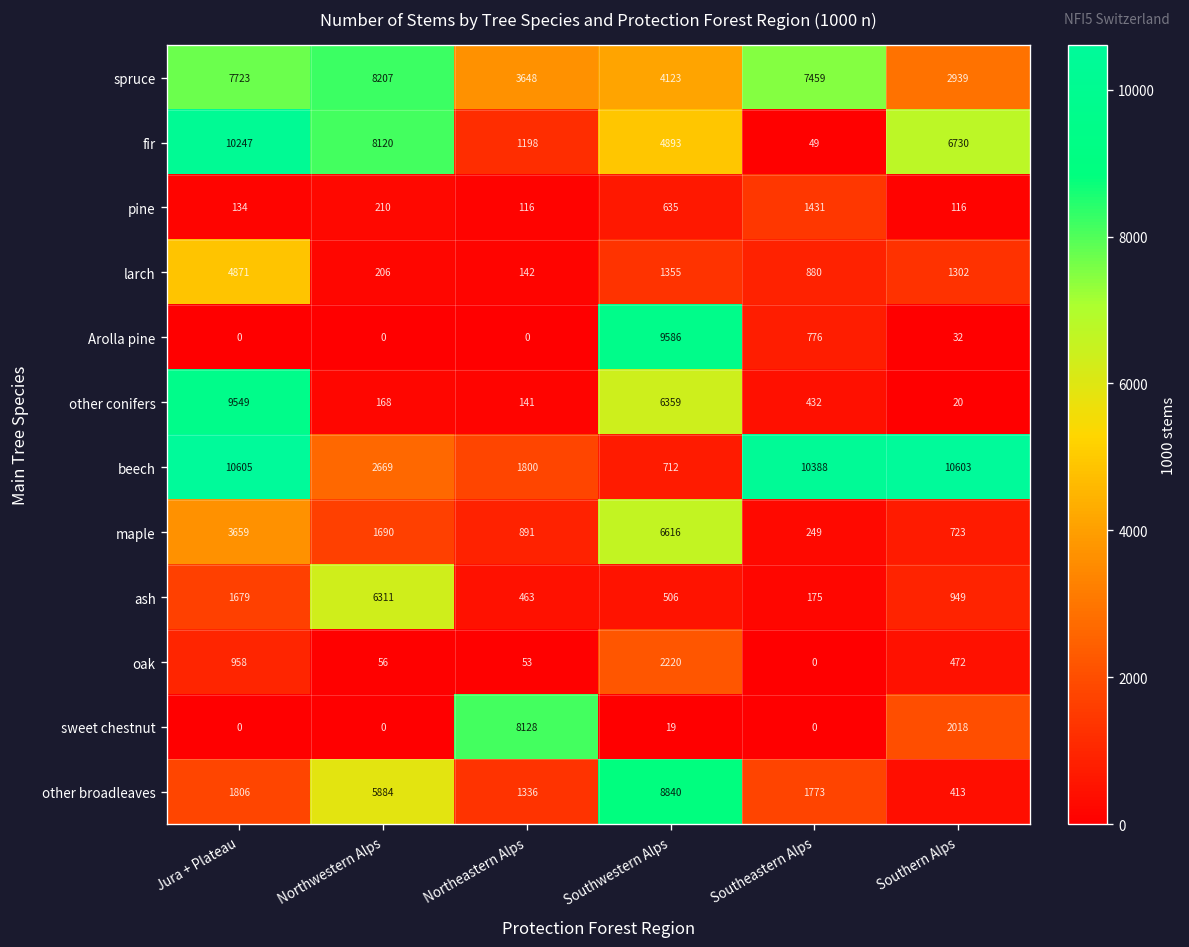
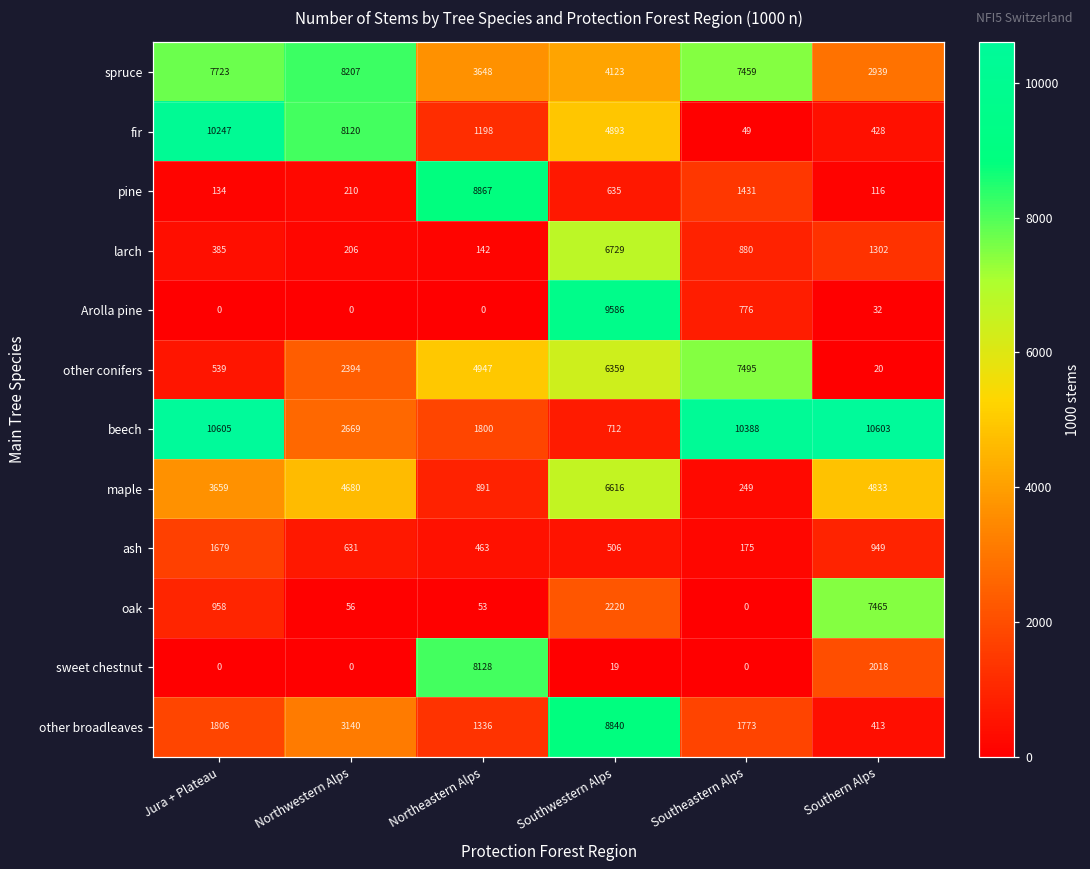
  {
    "spruce": {
      "Jura + Plateau": 7723,
      "Northwestern Alps": 8207,
      "Northeastern Alps": 3648,
      "Southwestern Alps": 4123,
      "Southeastern Alps": 7459,
      "Southern Alps": 2939
    },
    "fir": {
      "Jura + Plateau": 10247,
      "Northwestern Alps": 8120,
      "Northeastern Alps": 1198,
      "Southwestern Alps": 4893,
      "Southeastern Alps": 49,
-     "Southern Alps": 6730
+     "Southern Alps": 428
    },
    "pine": {
      "Jura + Plateau": 134,
      "Northwestern Alps": 210,
-     "Northeastern Alps": 116,
+     "Northeastern Alps": 8867,
      "Southwestern Alps": 635,
      "Southeastern Alps": 1431,
      "Southern Alps": 116
    },
    "larch": {
-     "Jura + Plateau": 4871,
+     "Jura + Plateau": 385,
      "Northwestern Alps": 206,
      "Northeastern Alps": 142,
-     "Southwestern Alps": 1355,
+     "Southwestern Alps": 6729,
      "Southeastern Alps": 880,
      "Southern Alps": 1302
    },
    "Arolla pine": {
      "Jura + Plateau": 0,
      "Northwestern Alps": 0,
      "Northeastern Alps": 0,
      "Southwestern Alps": 9586,
      "Southeastern Alps": 776,
      "Southern Alps": 32
    },
    "other conifers": {
-     "Jura + Plateau": 9549,
-     "Northwestern Alps": 168,
-     "Northeastern Alps": 141,
+     "Jura + Plateau": 539,
+     "Northwestern Alps": 2394,
+     "Northeastern Alps": 4947,
      "Southwestern Alps": 6359,
-     "Southeastern Alps": 432,
+     "Southeastern Alps": 7495,
      "Southern Alps": 20
    },
    "beech": {
      "Jura + Plateau": 10605,
      "Northwestern Alps": 2669,
      "Northeastern Alps": 1800,
      "Southwestern Alps": 712,
      "Southeastern Alps": 10388,
      "Southern Alps": 10603
    },
    "maple": {
      "Jura + Plateau": 3659,
-     "Northwestern Alps": 1690,
+     "Northwestern Alps": 4680,
      "Northeastern Alps": 891,
      "Southwestern Alps": 6616,
      "Southeastern Alps": 249,
-     "Southern Alps": 723
+     "Southern Alps": 4833
    },
    "ash": {
      "Jura + Plateau": 1679,
-     "Northwestern Alps": 6311,
+     "Northwestern Alps": 631,
      "Northeastern Alps": 463,
      "Southwestern Alps": 506,
      "Southeastern Alps": 175,
      "Southern Alps": 949
    },
    "oak": {
      "Jura + Plateau": 958,
      "Northwestern Alps": 56,
      "Northeastern Alps": 53,
      "Southwestern Alps": 2220,
      "Southeastern Alps": 0,
-     "Southern Alps": 472
+     "Southern Alps": 7465
    },
    "sweet chestnut": {
      "Jura + Plateau": 0,
      "Northwestern Alps": 0,
      "Northeastern Alps": 8128,
      "Southwestern Alps": 19,
      "Southeastern Alps": 0,
      "Southern Alps": 2018
    },
    "other broadleaves": {
      "Jura + Plateau": 1806,
-     "Northwestern Alps": 5884,
+     "Northwestern Alps": 3140,
      "Northeastern Alps": 1336,
      "Southwestern Alps": 8840,
      "Southeastern Alps": 1773,
      "Southern Alps": 413
    }
  }
